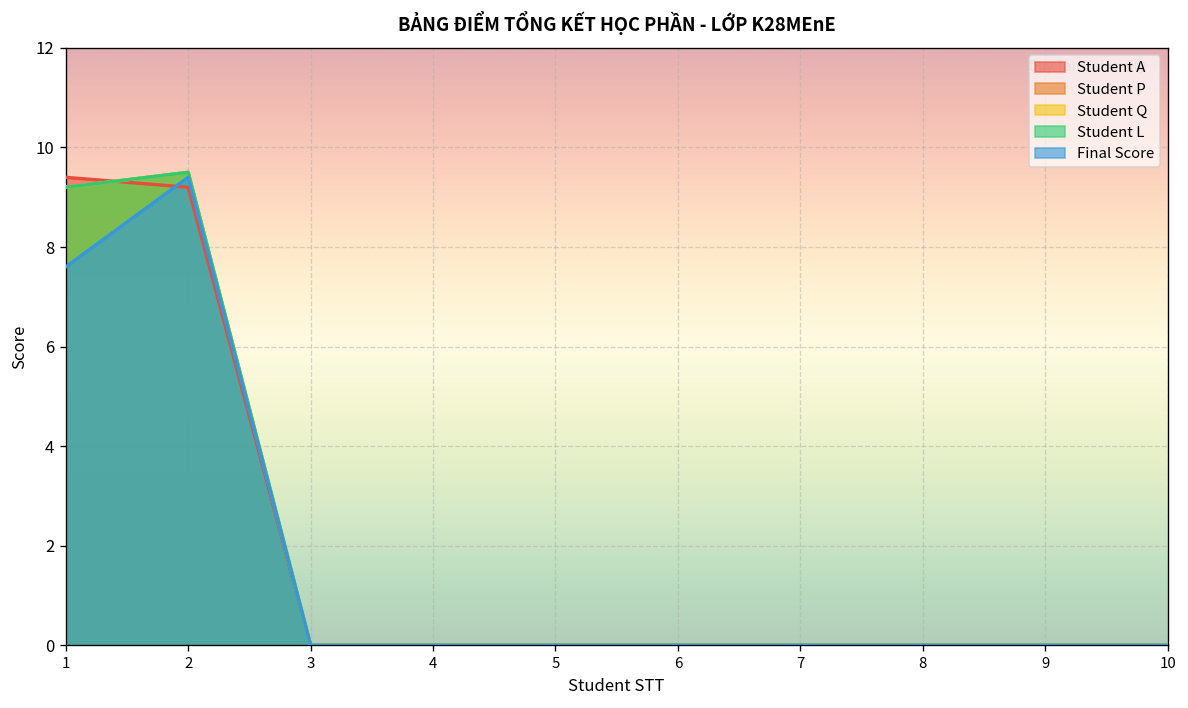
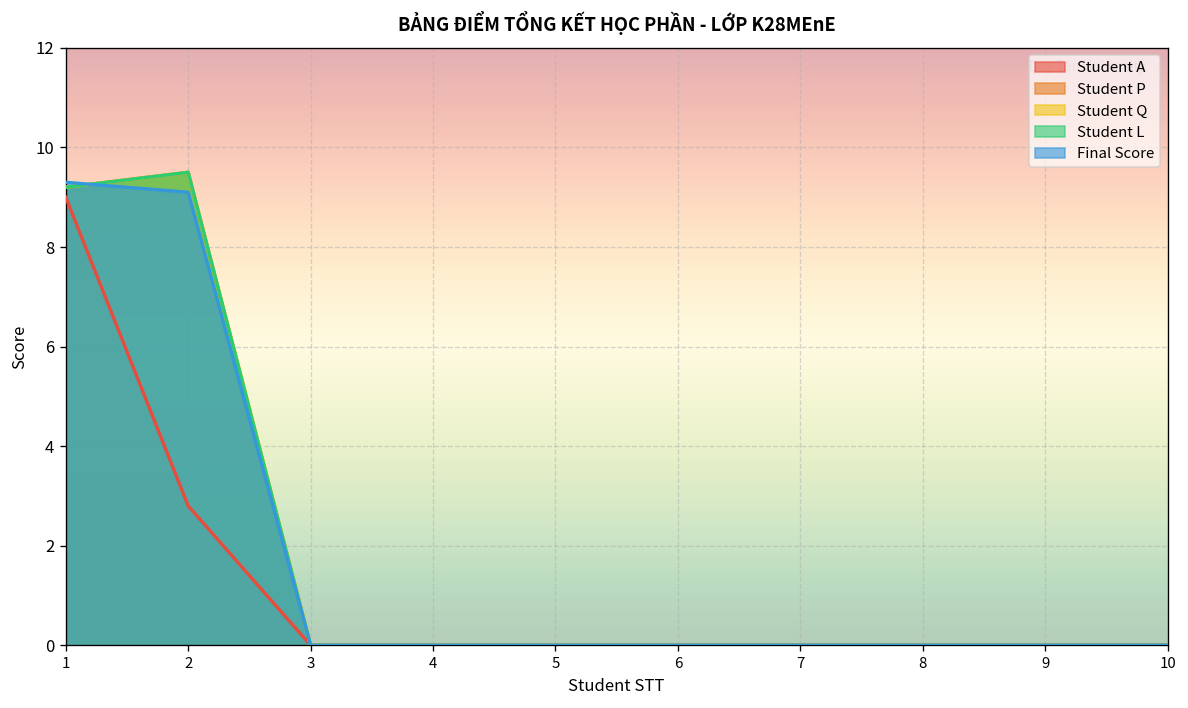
  {
    "Student A": {
-     "1": 9.4,
-     "2": 9.2
+     "1": 9.0,
+     "2": 2.8
    },
    "Student L": {
      "1": 9.2,
      "2": 9.5
    },
    "Final Score": {
-     "1": 7.6,
-     "2": 9.4
+     "1": 9.3,
+     "2": 9.1
    }
  }
